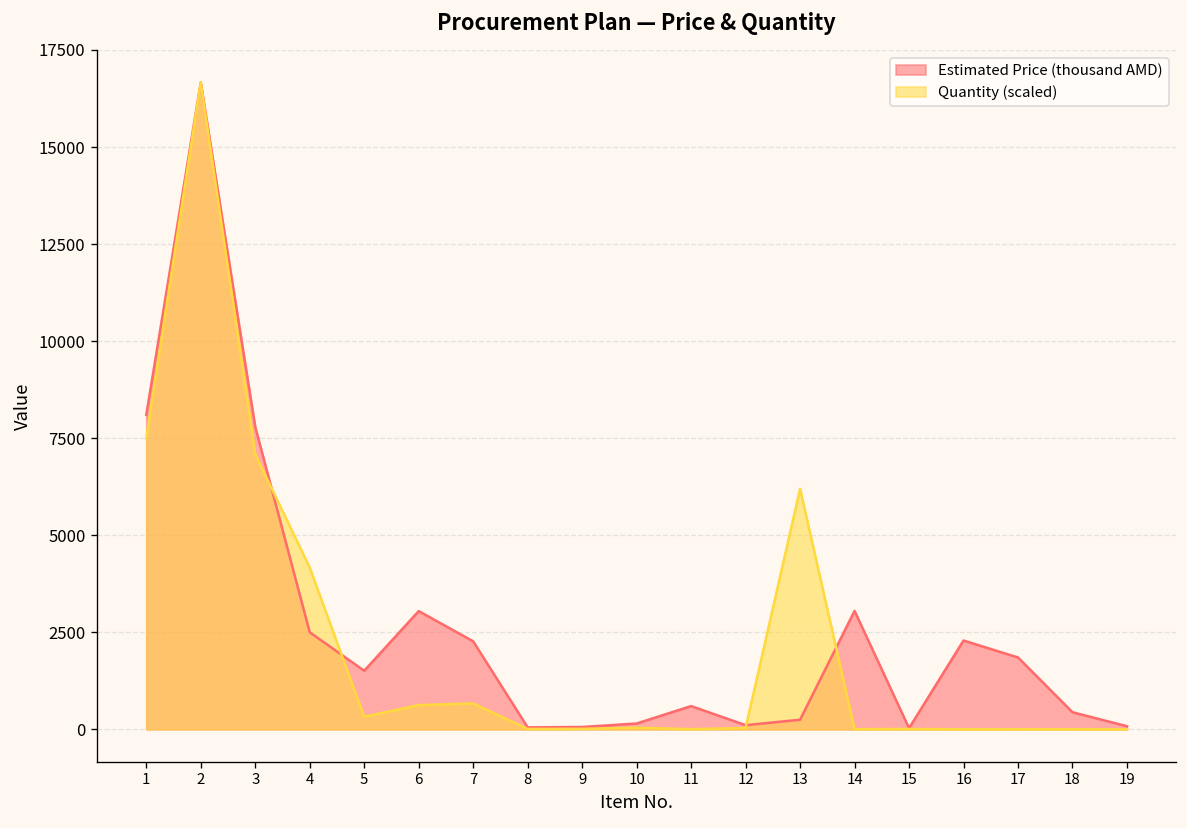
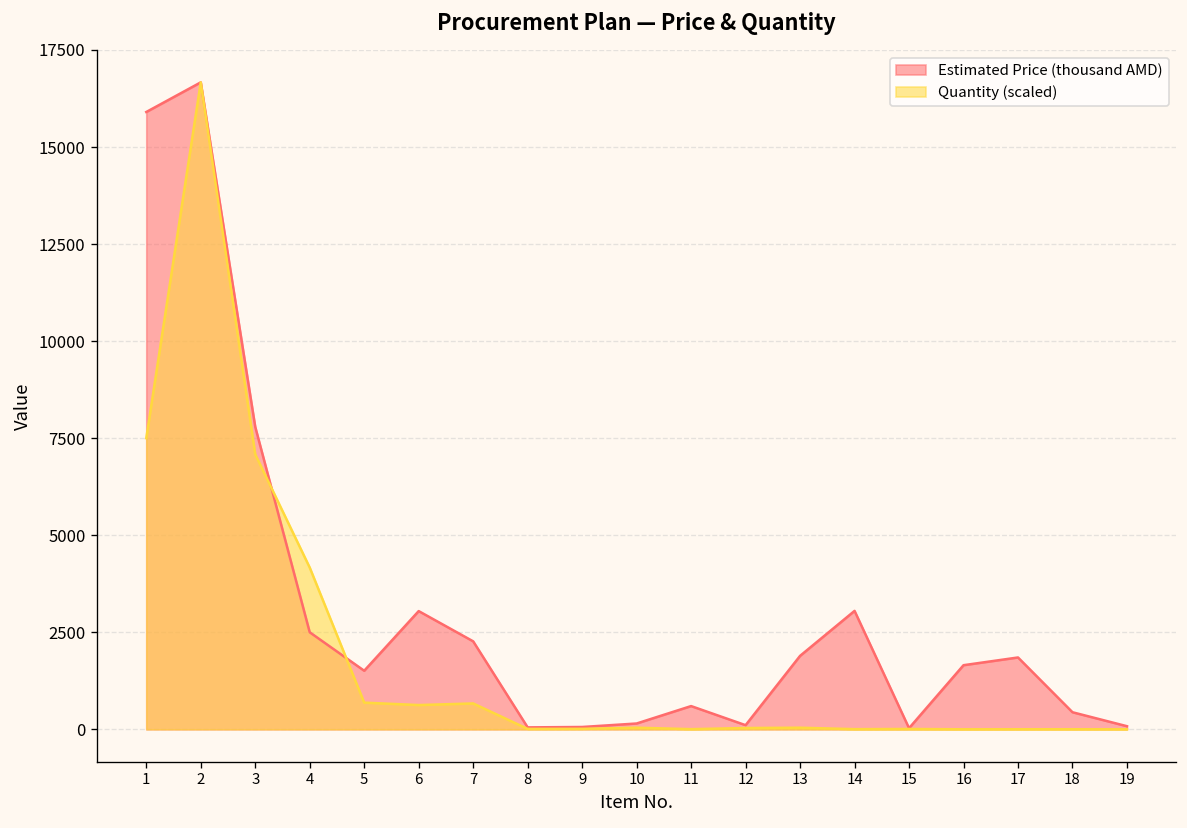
  {
    "Estimated Price (thousand AMD)": {
-     "1": 8100,
+     "1": 15900,
      "3": 7800,
      "4": 2500,
      "5": 1500,
      "6": 3000,
      "7": 2300,
      "10": 200,
      "11": 600,
-     "13": 200,
+     "13": 1900,
      "14": 3100,
-     "16": 2300,
+     "16": 1700,
      "17": 1900,
      "18": 400
    },
    "Quantity (scaled)": {
      "1": 7500,
      "3": 7100,
      "4": 4200,
-     "5": 300,
+     "5": 700,
      "6": 600,
      "7": 700,
      "10": 0,
      "11": 0,
-     "13": 6200,
+     "13": 0,
      "14": 0,
      "16": 0,
      "17": 0,
      "18": 0
    }
  }
